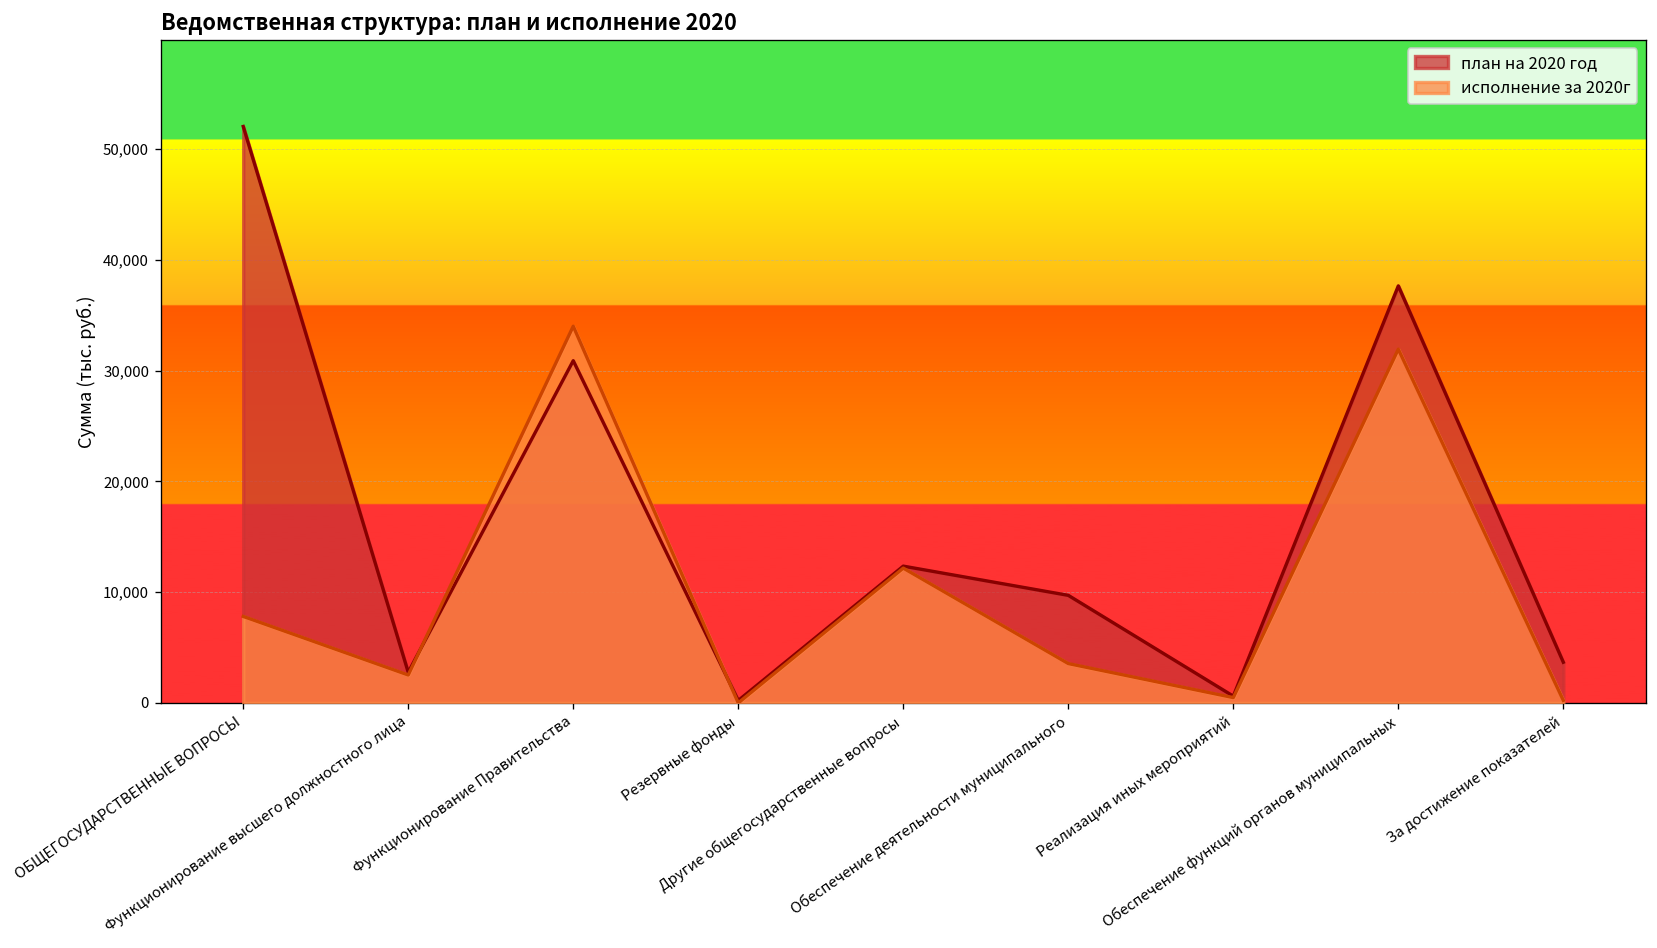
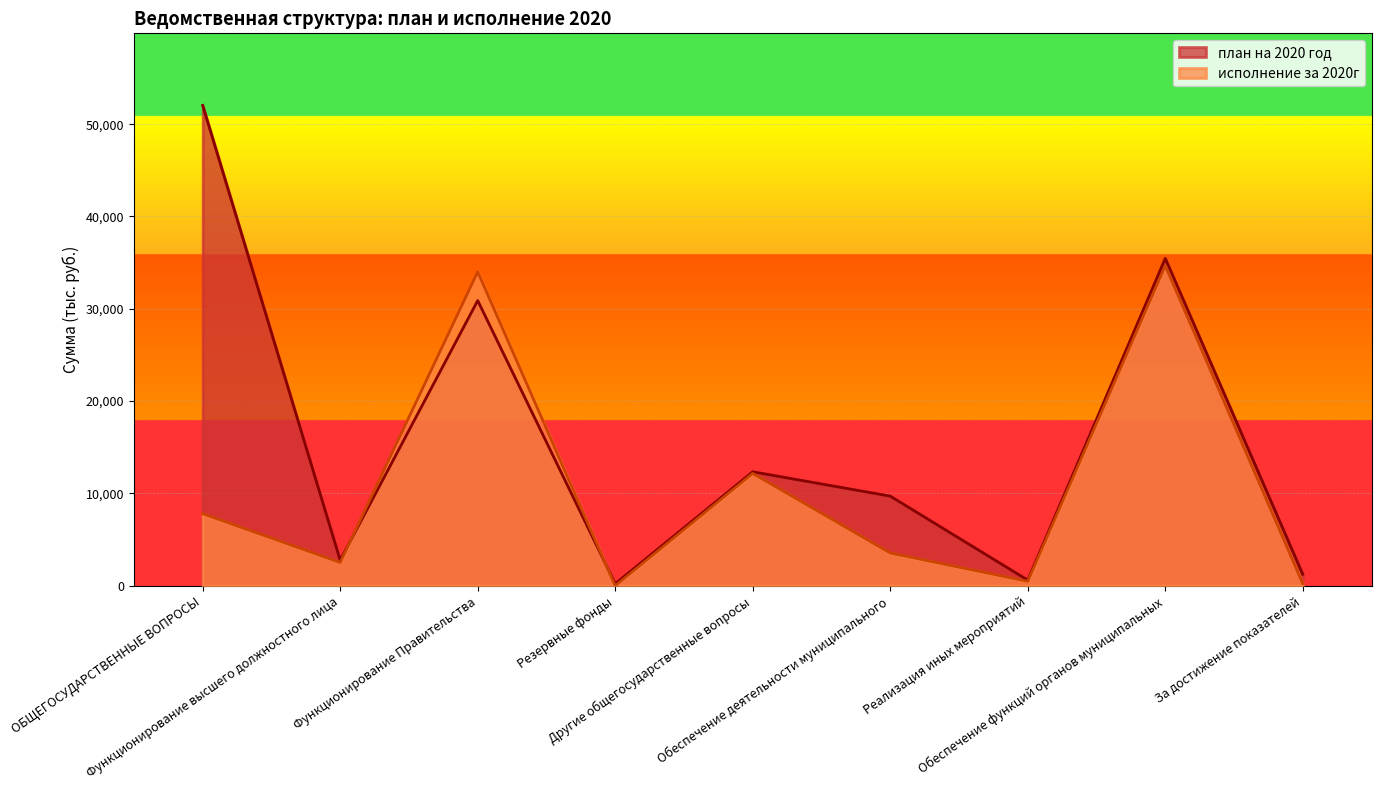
  {
    "план на 2020 год": {
      "ОБЩЕГОСУДАРСТВЕННЫЕ ВОПРОСЫ": "52,000",
      "Функционирование Правительства": "31,000",
      "Обеспечение деятельности муниципального": "10,000",
-     "Обеспечение функций органов муниципальных": "38,000",
-     "За достижение показателей": "4,000"
+     "Обеспечение функций органов муниципальных": "35,000",
+     "За достижение показателей": "1,000"
    },
    "исполнение за 2020г": {
      "ОБЩЕГОСУДАРСТВЕННЫЕ ВОПРОСЫ": "8,000",
      "Функционирование Правительства": "34,000",
      "Обеспечение деятельности муниципального": "4,000",
-     "Обеспечение функций органов муниципальных": "32,000",
+     "Обеспечение функций органов муниципальных": "35,000",
      "За достижение показателей": "0"
    }
  }
